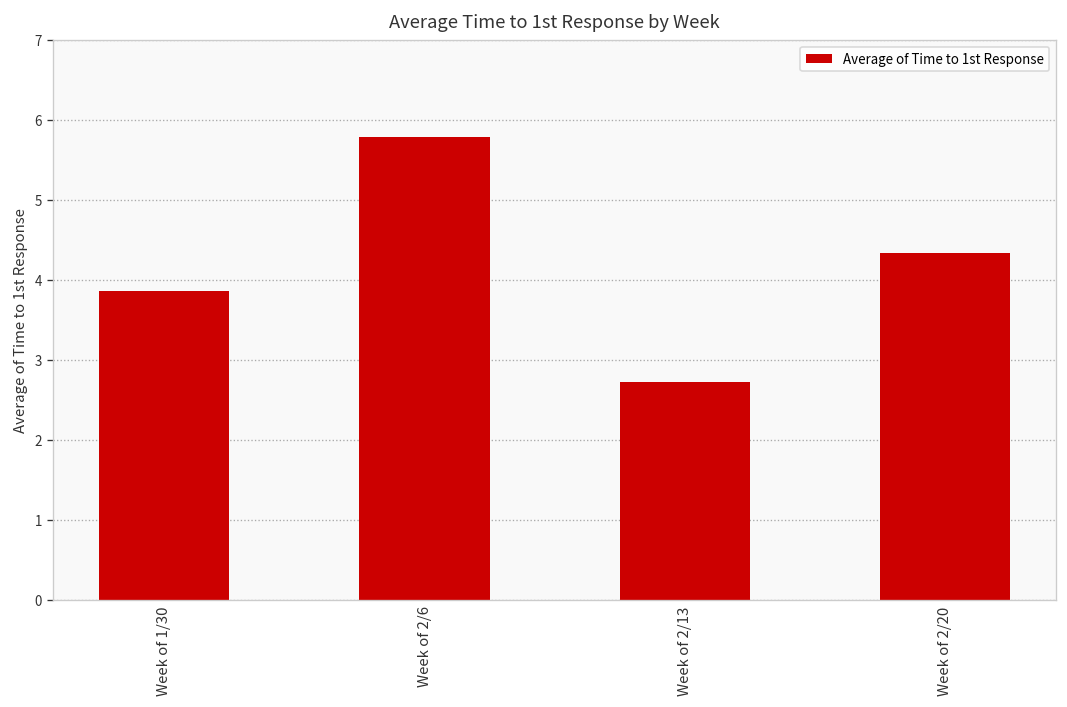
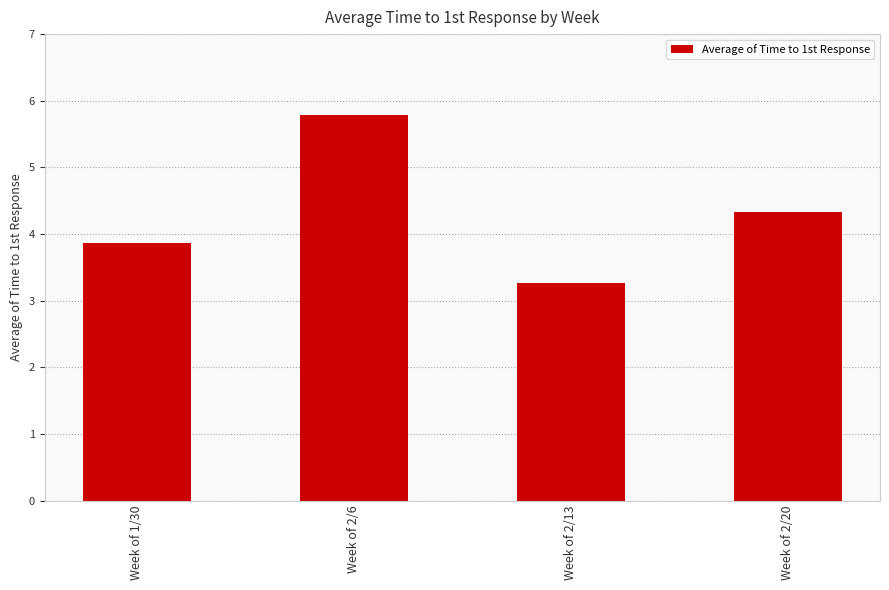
  {
    "Week of 1/30": 3.9,
    "Week of 2/6": 5.8,
-   "Week of 2/13": 2.7,
+   "Week of 2/13": 3.3,
    "Week of 2/20": 4.3
  }
